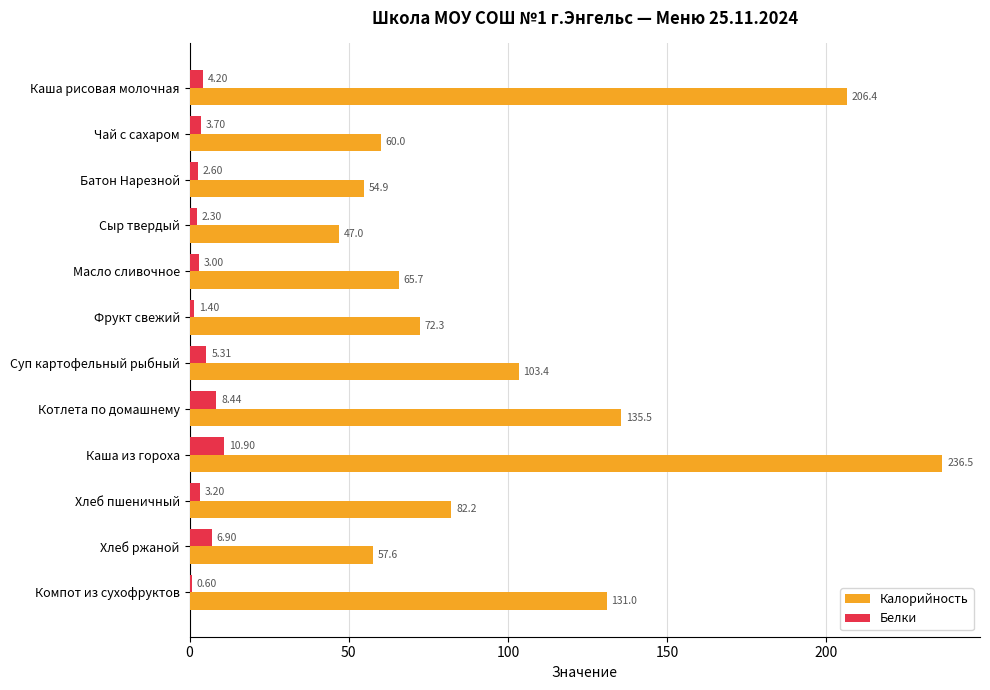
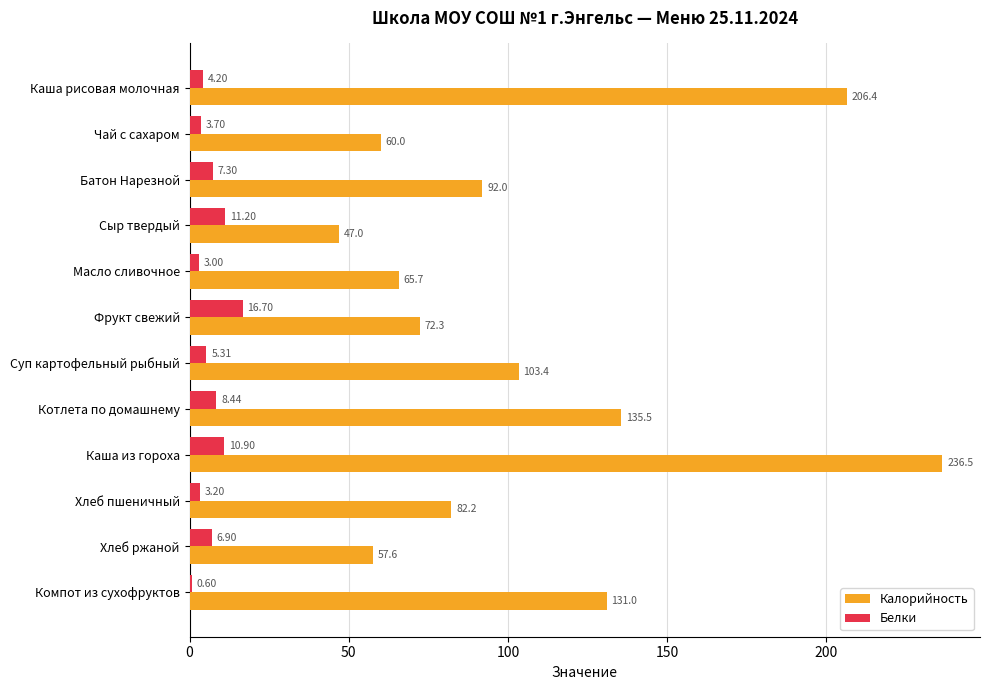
  {
    "Калорийность": {
      "Каша рисовая молочная": 206.4,
      "Чай с сахаром": 60.0,
-     "Батон Нарезной": 54.9,
+     "Батон Нарезной": 92.0,
      "Сыр твердый": 47.0,
      "Масло сливочное": 65.7,
      "Фрукт свежий": 72.3,
      "Суп картофельный рыбный": 103.4,
      "Котлета по домашнему": 135.5,
      "Каша из гороха": 236.5,
      "Хлеб пшеничный": 82.2,
      "Хлеб ржаной": 57.6,
      "Компот из сухофруктов": 131.0
    },
    "Белки": {
      "Каша рисовая молочная": 4.20,
      "Чай с сахаром": 3.70,
-     "Батон Нарезной": 2.60,
-     "Сыр твердый": 2.30,
+     "Батон Нарезной": 7.30,
+     "Сыр твердый": 11.20,
      "Масло сливочное": 3.00,
-     "Фрукт свежий": 1.40,
+     "Фрукт свежий": 16.70,
      "Суп картофельный рыбный": 5.31,
      "Котлета по домашнему": 8.44,
      "Каша из гороха": 10.90,
      "Хлеб пшеничный": 3.20,
      "Хлеб ржаной": 6.90,
      "Компот из сухофруктов": 0.60
    }
  }
